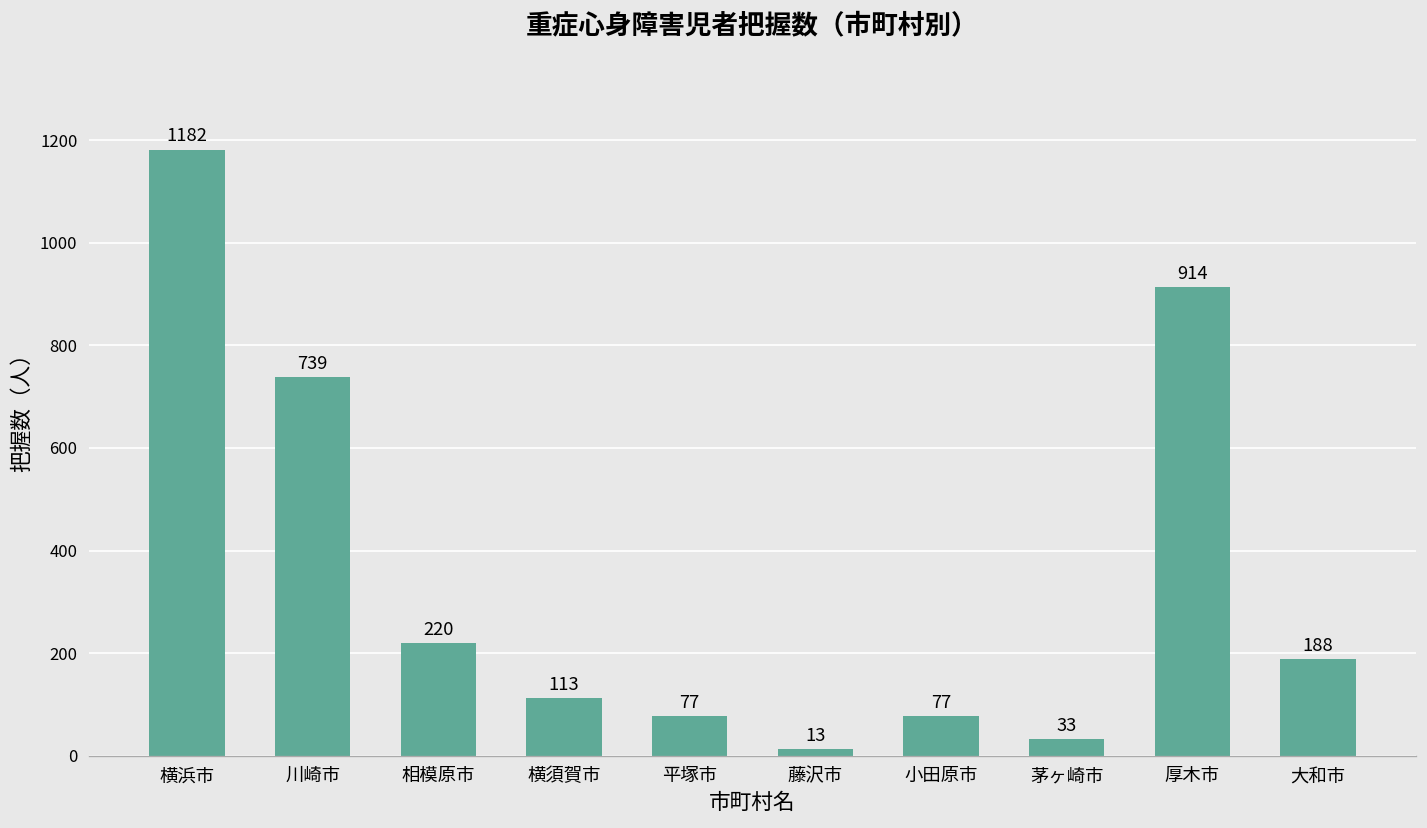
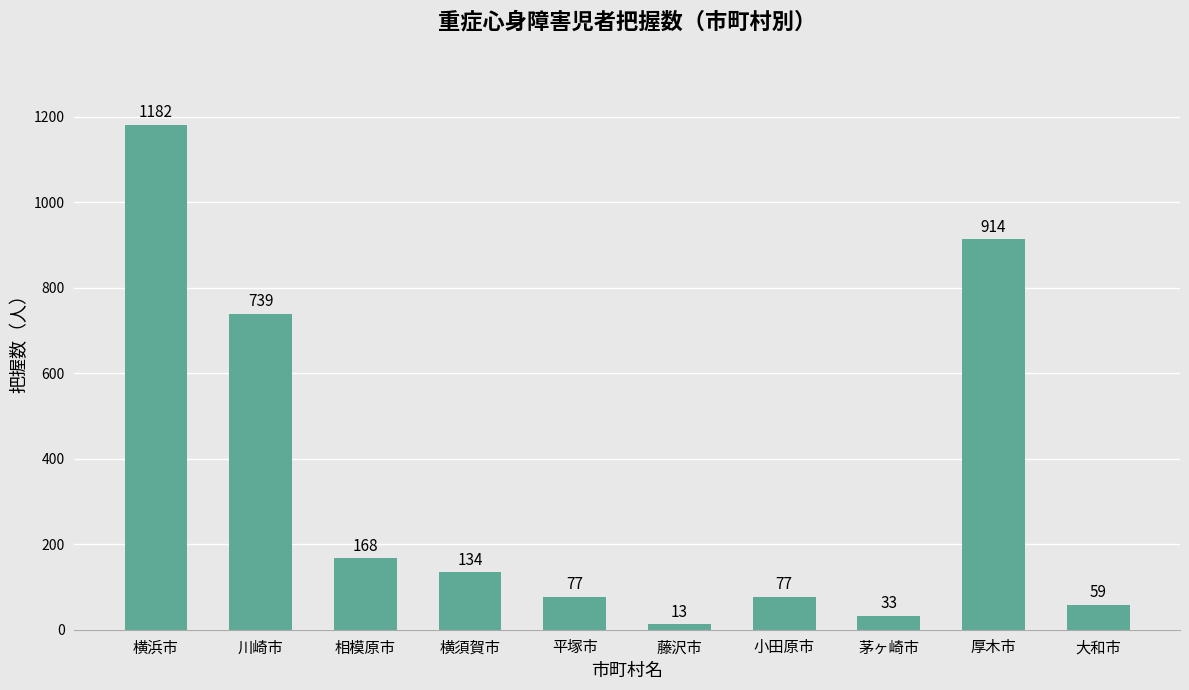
  {
    "横浜市": 1182,
    "川崎市": 739,
-   "相模原市": 220,
-   "横須賀市": 113,
+   "相模原市": 168,
+   "横須賀市": 134,
    "平塚市": 77,
    "藤沢市": 13,
    "小田原市": 77,
    "茅ヶ崎市": 33,
    "厚木市": 914,
-   "大和市": 188
+   "大和市": 59
  }
